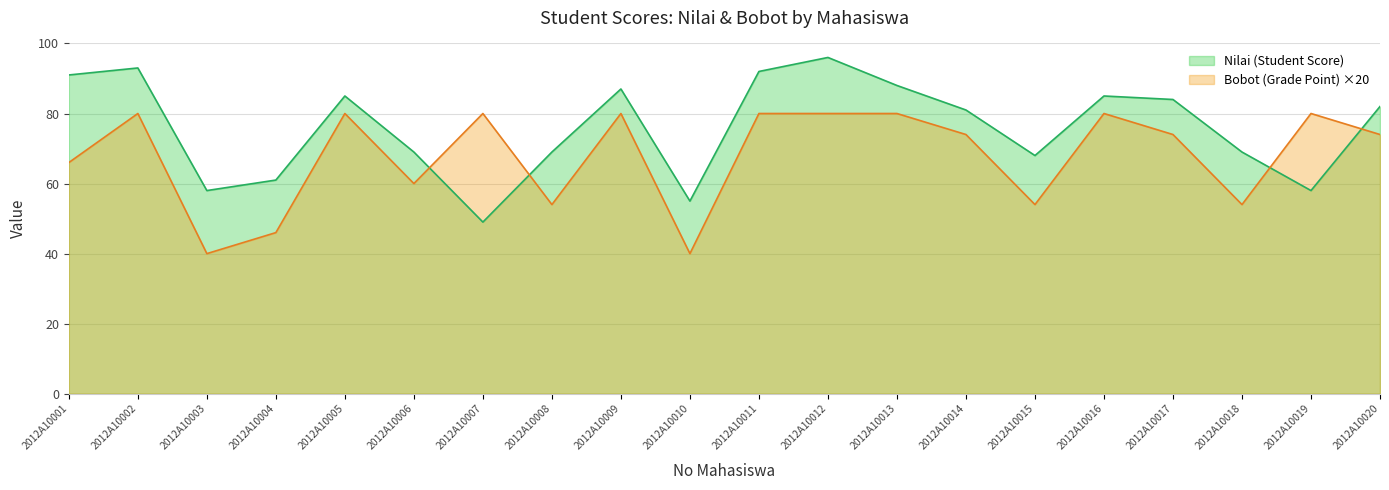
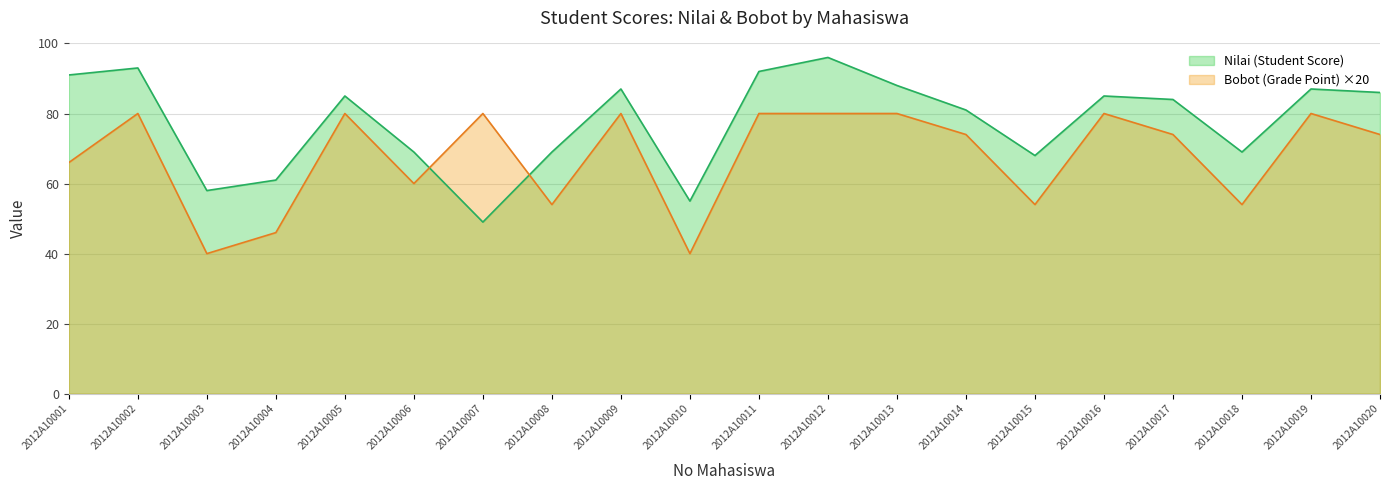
  {
    "Nilai (Student Score)": {
      "2012A10001": 91,
      "2012A10002": 93,
      "2012A10003": 58,
      "2012A10004": 61,
      "2012A10005": 85,
      "2012A10006": 69,
      "2012A10007": 49,
      "2012A10008": 69,
      "2012A10009": 87,
      "2012A10010": 55,
      "2012A10011": 92,
      "2012A10012": 96,
      "2012A10013": 88,
      "2012A10014": 81,
      "2012A10015": 68,
      "2012A10016": 85,
      "2012A10017": 84,
      "2012A10018": 69,
-     "2012A10019": 58,
-     "2012A10020": 82
+     "2012A10019": 87,
+     "2012A10020": 86
    },
    "Bobot (Grade Point) ×20": {
      "2012A10001": 66,
      "2012A10002": 80,
      "2012A10003": 40,
      "2012A10004": 46,
      "2012A10005": 80,
      "2012A10006": 60,
      "2012A10007": 80,
      "2012A10008": 54,
      "2012A10009": 80,
      "2012A10010": 40,
      "2012A10011": 80,
      "2012A10012": 80,
      "2012A10013": 80,
      "2012A10014": 74,
      "2012A10015": 54,
      "2012A10016": 80,
      "2012A10017": 74,
      "2012A10018": 54,
      "2012A10019": 80,
      "2012A10020": 74
    }
  }
